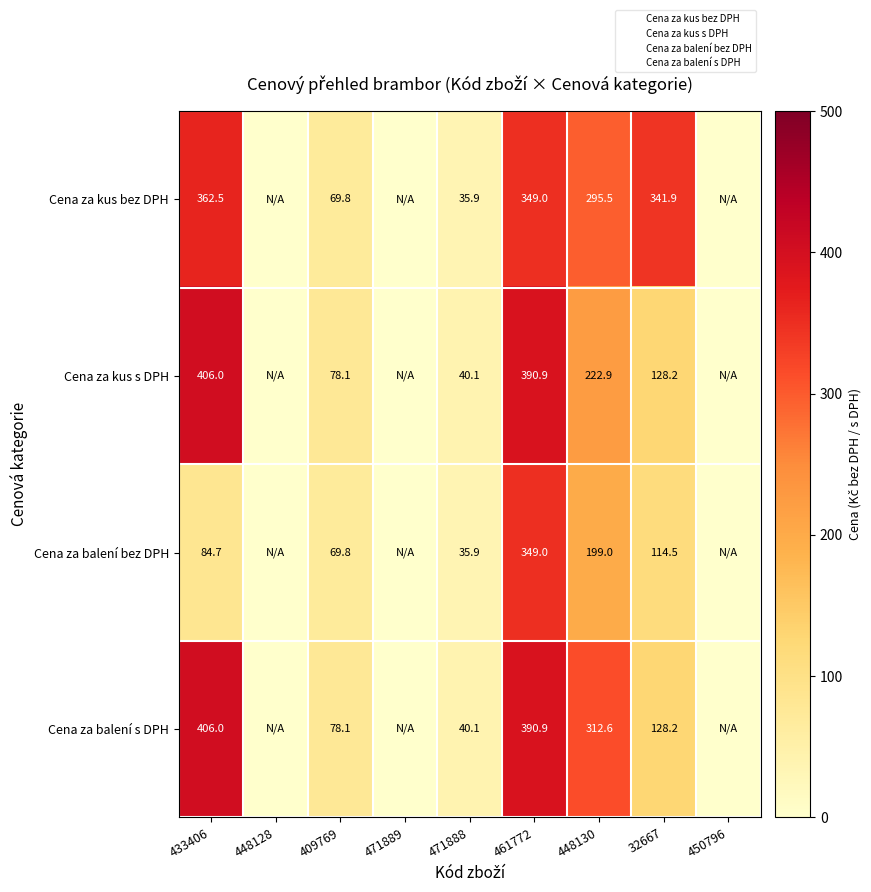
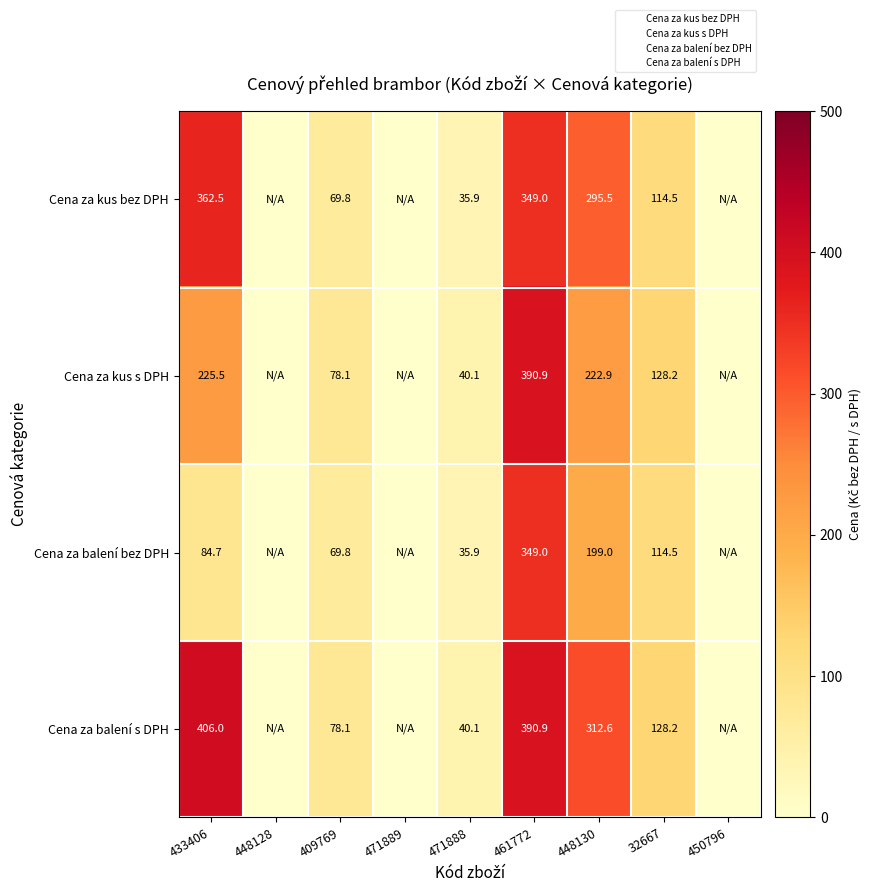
  {
    "Cena za kus bez DPH": {
      "433406": 362.5,
      "409769": 69.8,
      "471888": 35.9,
      "461772": 349.0,
      "448130": 295.5,
-     "32667": 341.9
+     "32667": 114.5
    },
    "Cena za kus s DPH": {
-     "433406": 406.0,
+     "433406": 225.5,
      "409769": 78.1,
      "471888": 40.1,
      "461772": 390.9,
      "448130": 222.9,
      "32667": 128.2
    },
    "Cena za balení bez DPH": {
      "433406": 84.7,
      "409769": 69.8,
      "471888": 35.9,
      "461772": 349.0,
      "448130": 199.0,
      "32667": 114.5
    },
    "Cena za balení s DPH": {
      "433406": 406.0,
      "409769": 78.1,
      "471888": 40.1,
      "461772": 390.9,
      "448130": 312.6,
      "32667": 128.2
    }
  }
